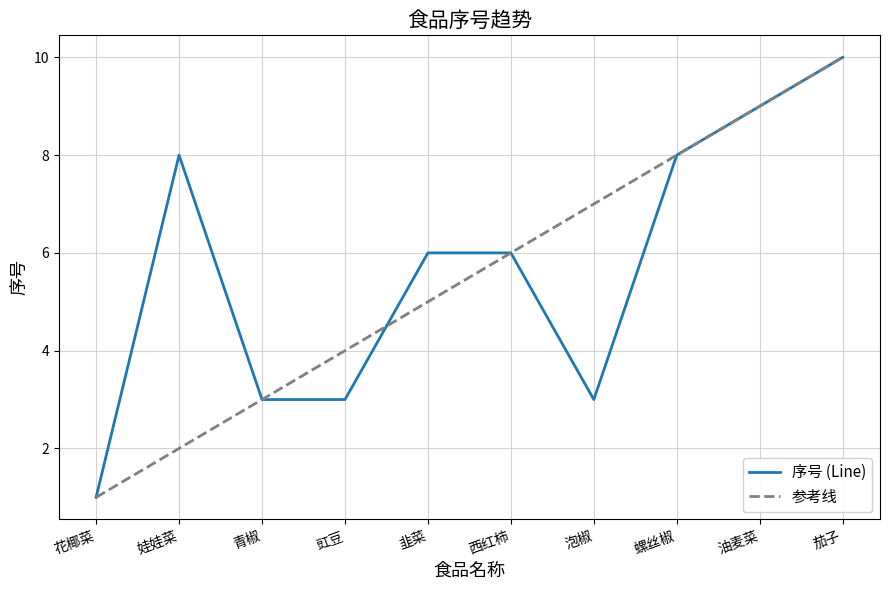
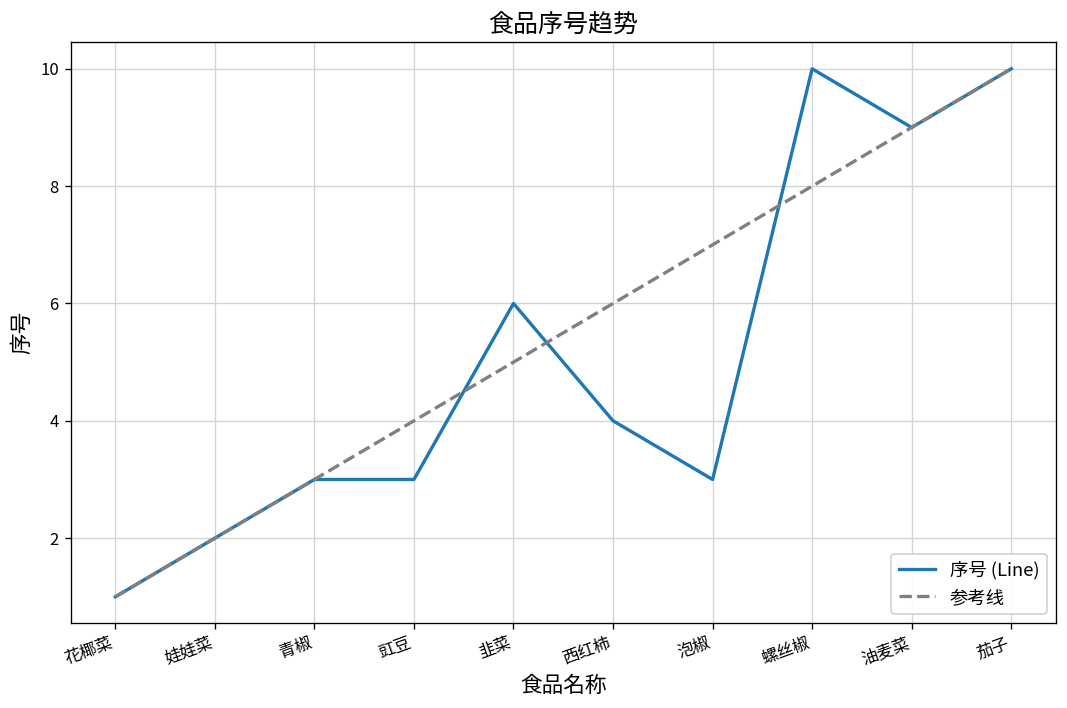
  {
    "序号 (Line)": {
-     "娃娃菜": 8,
+     "娃娃菜": 2,
      "青椒": 3,
      "豇豆": 3,
      "韭菜": 6,
-     "西红柿": 6,
+     "西红柿": 4,
      "泡椒": 3,
-     "螺丝椒": 8,
+     "螺丝椒": 10,
      "油麦菜": 9
    }
  }
